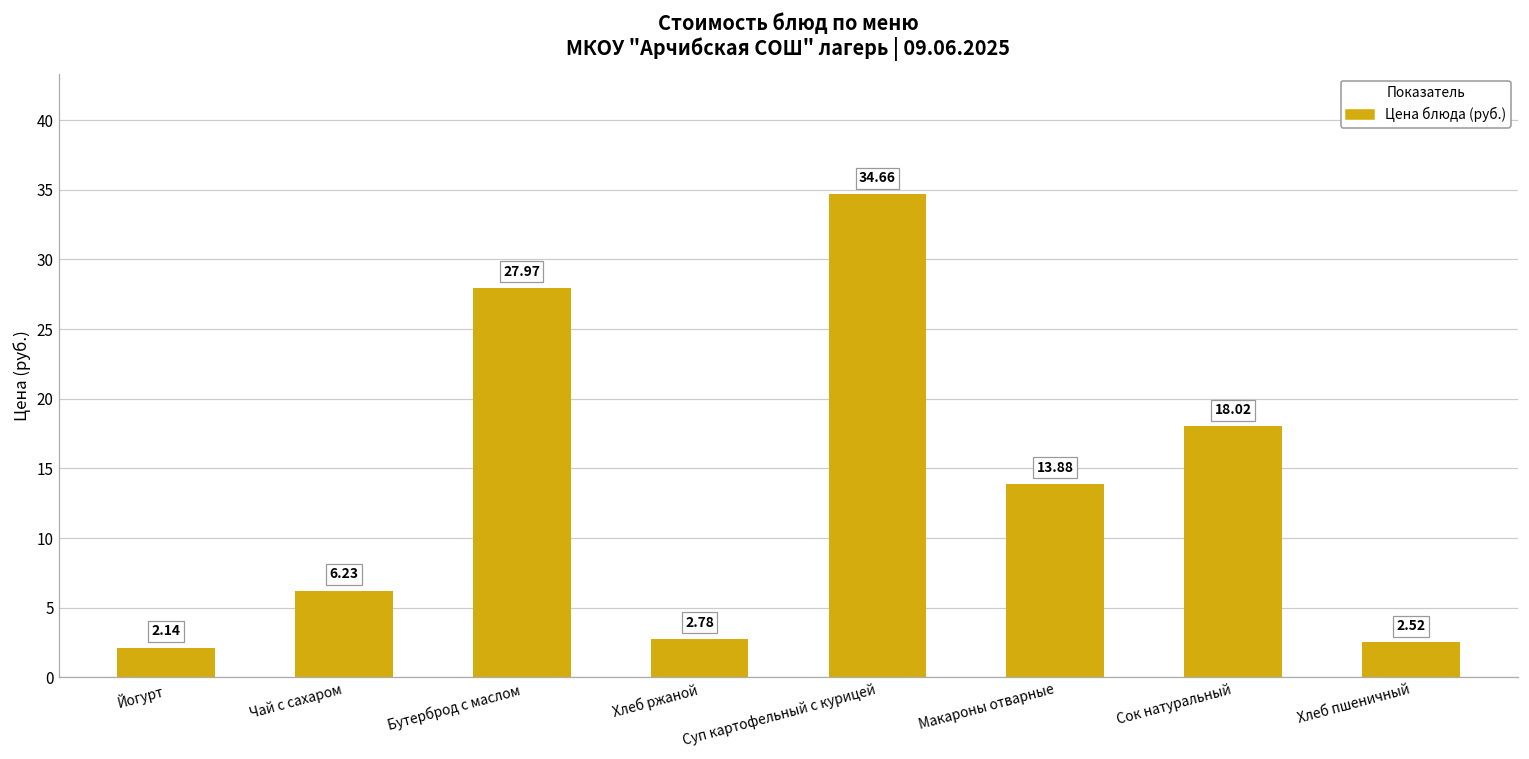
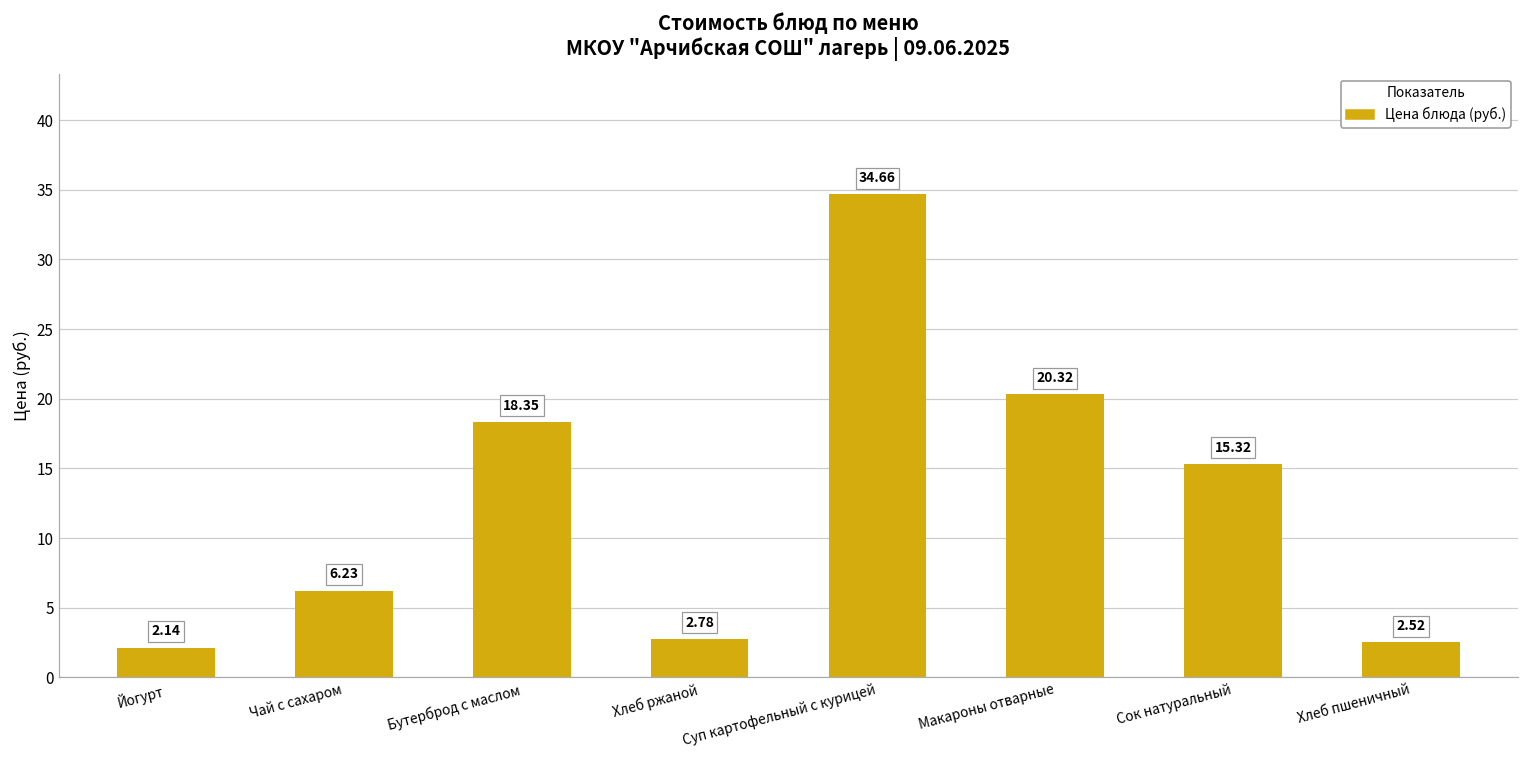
  {
-   "Бутерброд с маслом": 27.97,
-   "Макароны отварные": 13.88,
-   "Сок натуральный": 18.02
+   "Бутерброд с маслом": 18.35,
+   "Макароны отварные": 20.32,
+   "Сок натуральный": 15.32
  }
